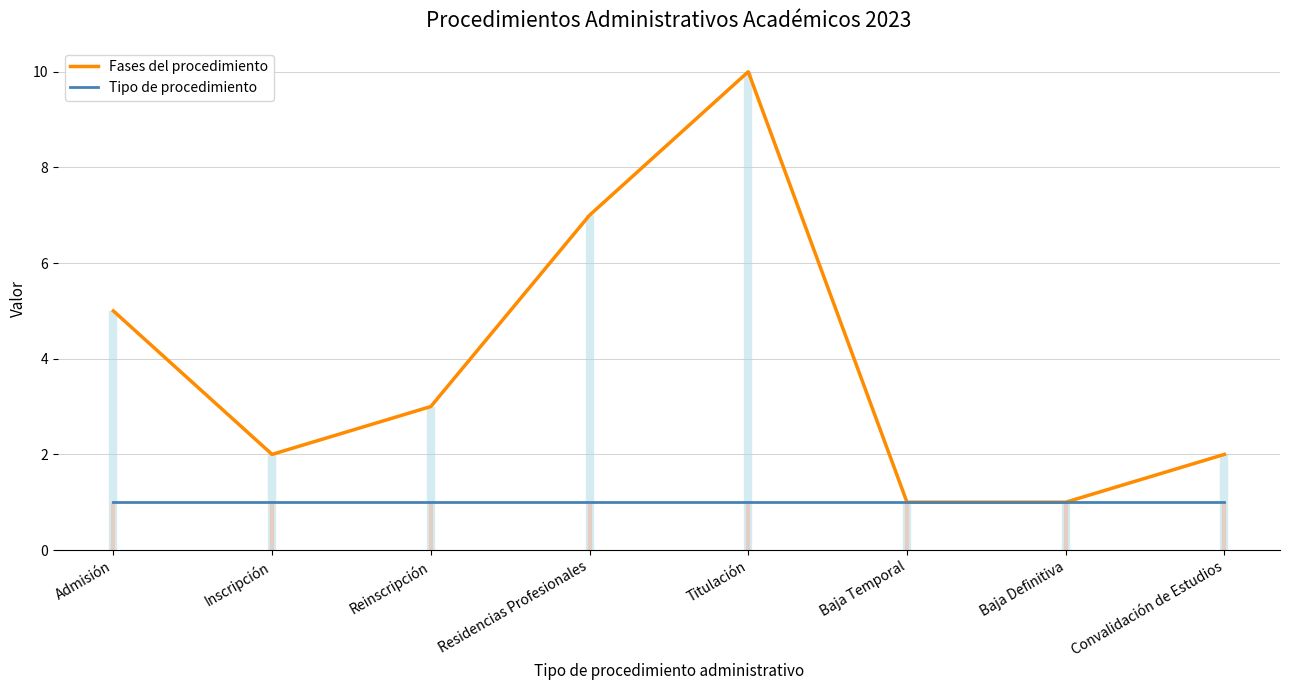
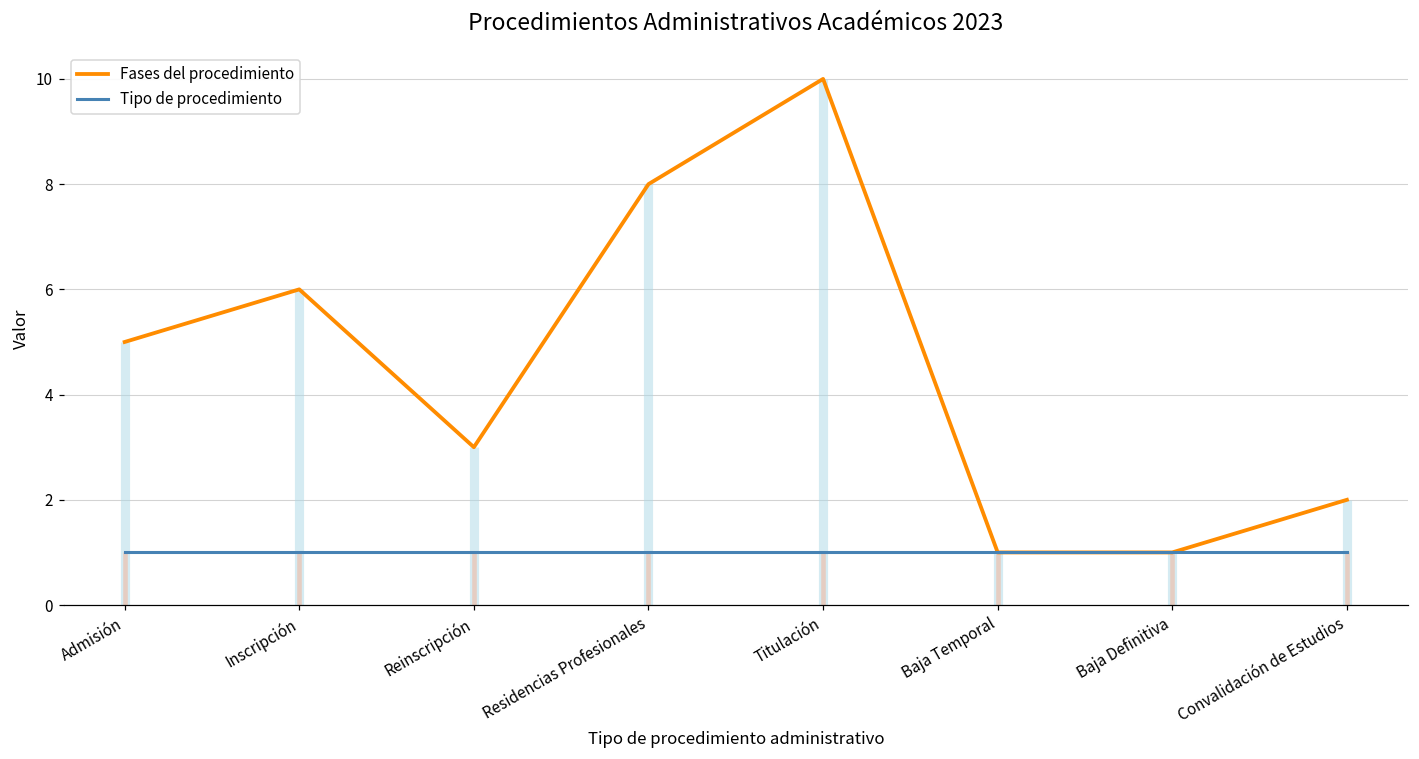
  {
    "Fases del procedimiento": {
      "Admisión": 5,
-     "Inscripción": 2,
+     "Inscripción": 6,
      "Reinscripción": 3,
-     "Residencias Profesionales": 7,
+     "Residencias Profesionales": 8,
      "Titulación": 10,
      "Convalidación de Estudios": 2
    },
    "Tipo de procedimiento": {
      "Admisión": 1,
      "Inscripción": 1,
      "Reinscripción": 1,
      "Residencias Profesionales": 1,
      "Titulación": 1,
      "Convalidación de Estudios": 1
    }
  }
